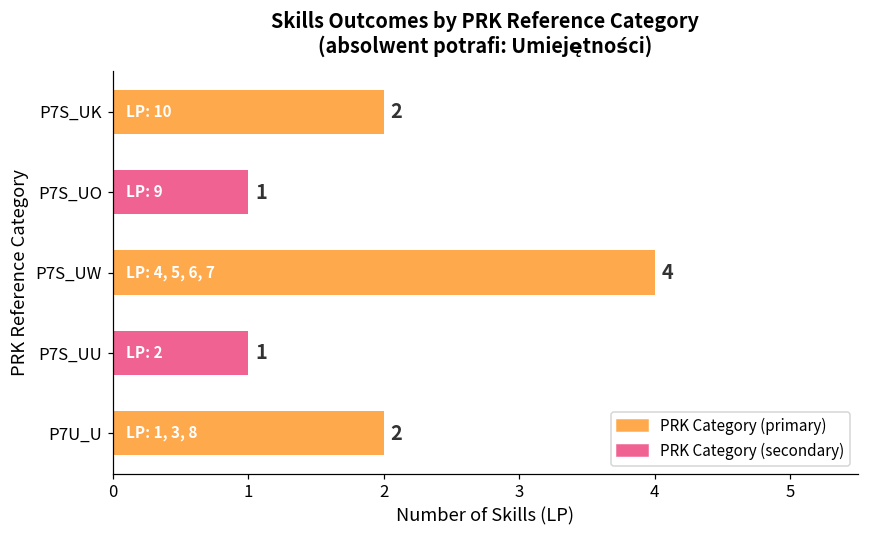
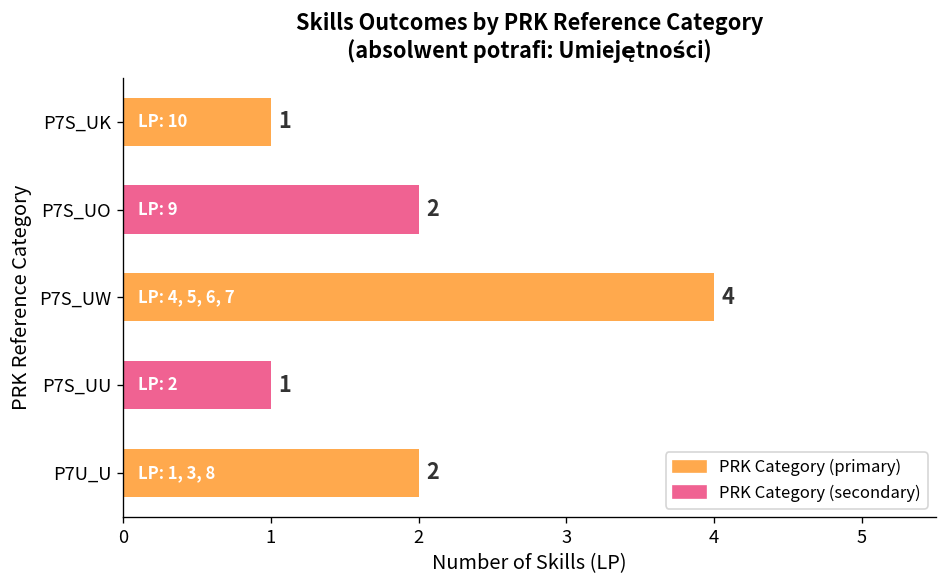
  {
-   "P7S_UK": 2,
-   "P7S_UO": 1,
+   "P7S_UK": 1,
+   "P7S_UO": 2,
    "P7S_UW": 4,
    "P7S_UU": 1,
    "P7U_U": 2
  }
